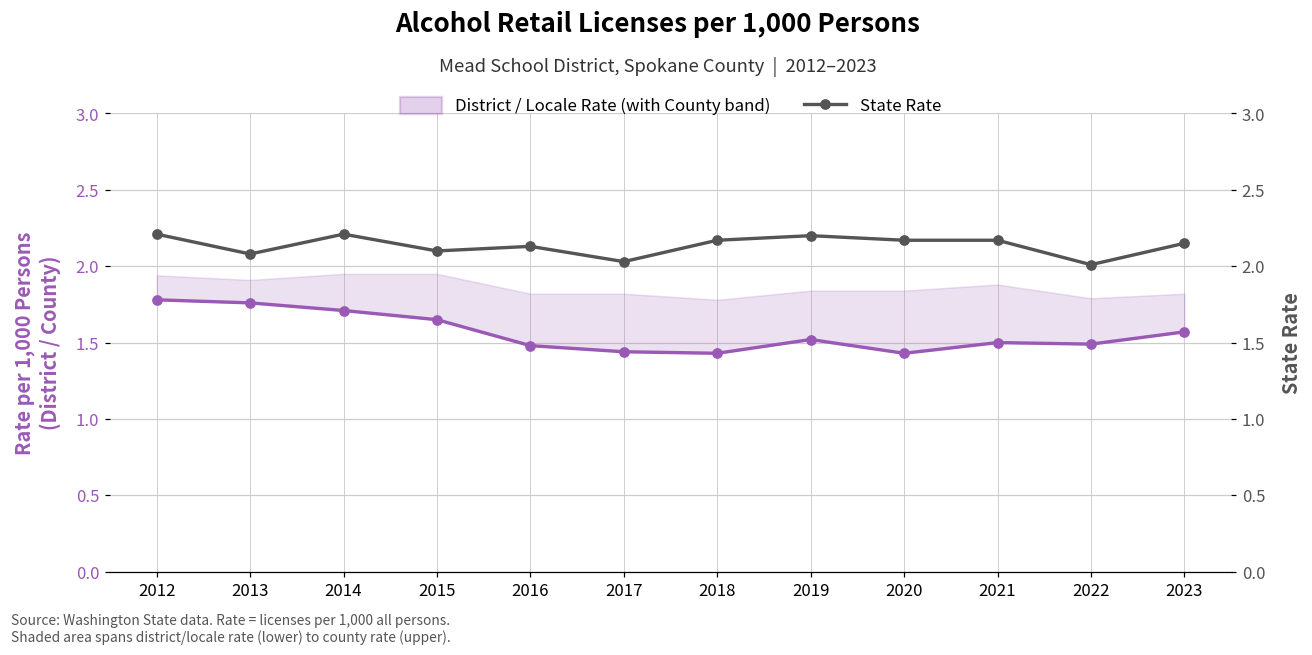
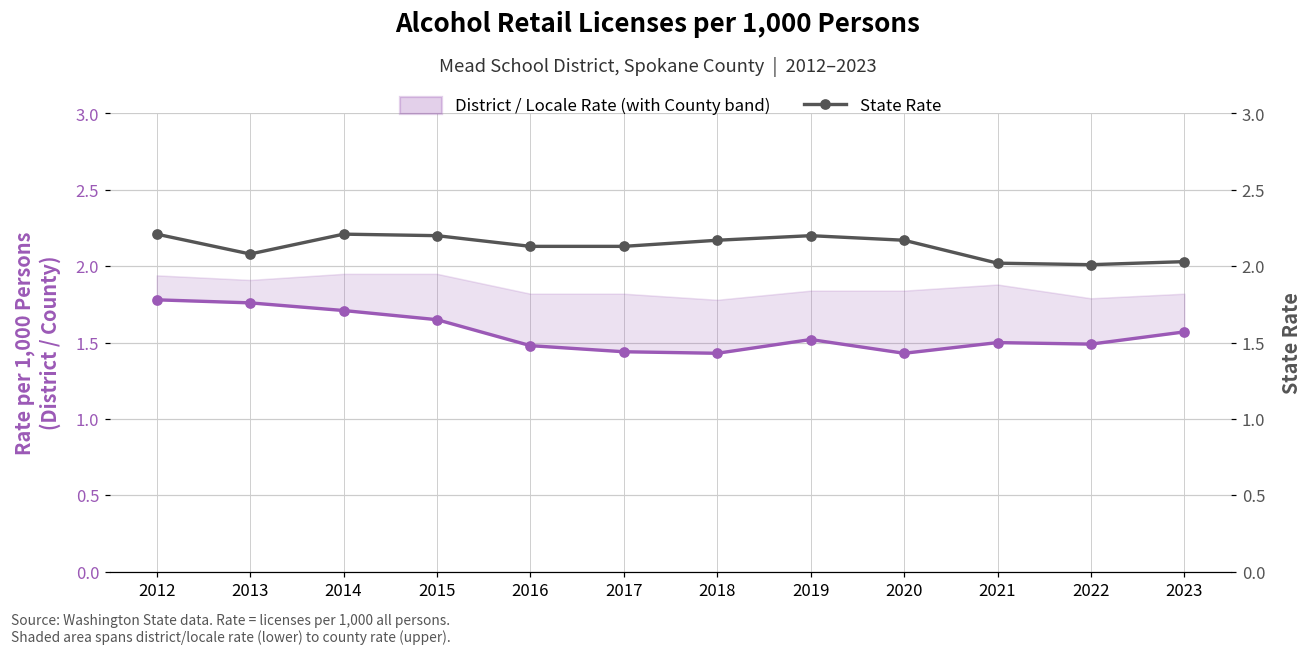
  {
    "State Rate": {
      "2012": 2.21,
      "2013": 2.08,
      "2014": 2.21,
-     "2015": 2.1,
+     "2015": 2.2,
      "2016": 2.13,
-     "2017": 2.03,
+     "2017": 2.13,
      "2018": 2.17,
      "2019": 2.20,
      "2020": 2.17,
-     "2021": 2.17,
+     "2021": 2.02,
      "2022": 2.01,
-     "2023": 2.15
+     "2023": 2.03
    }
  }
